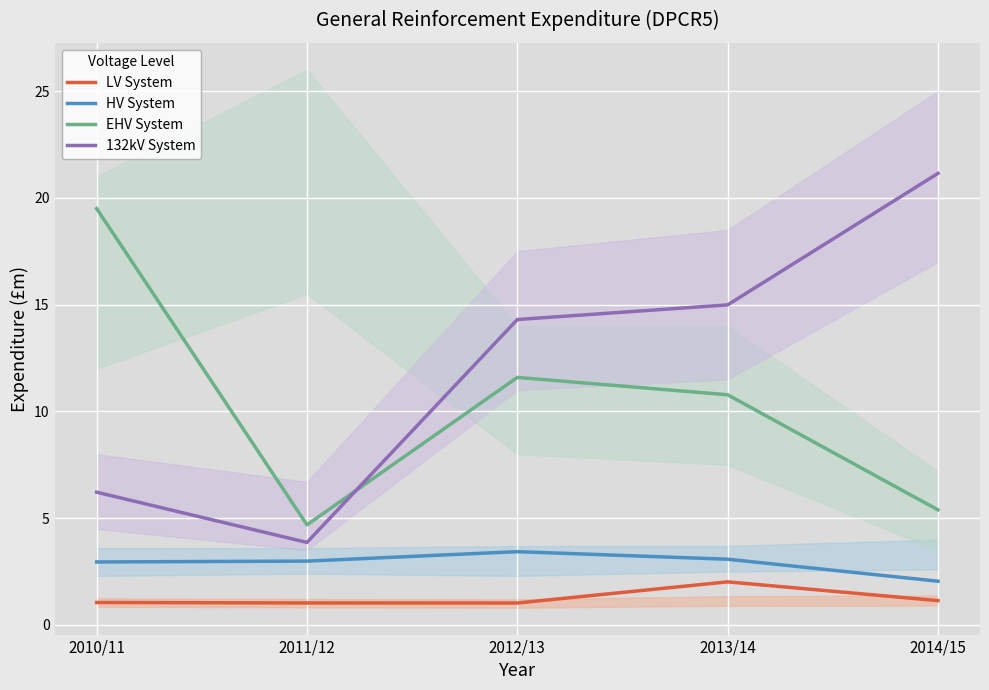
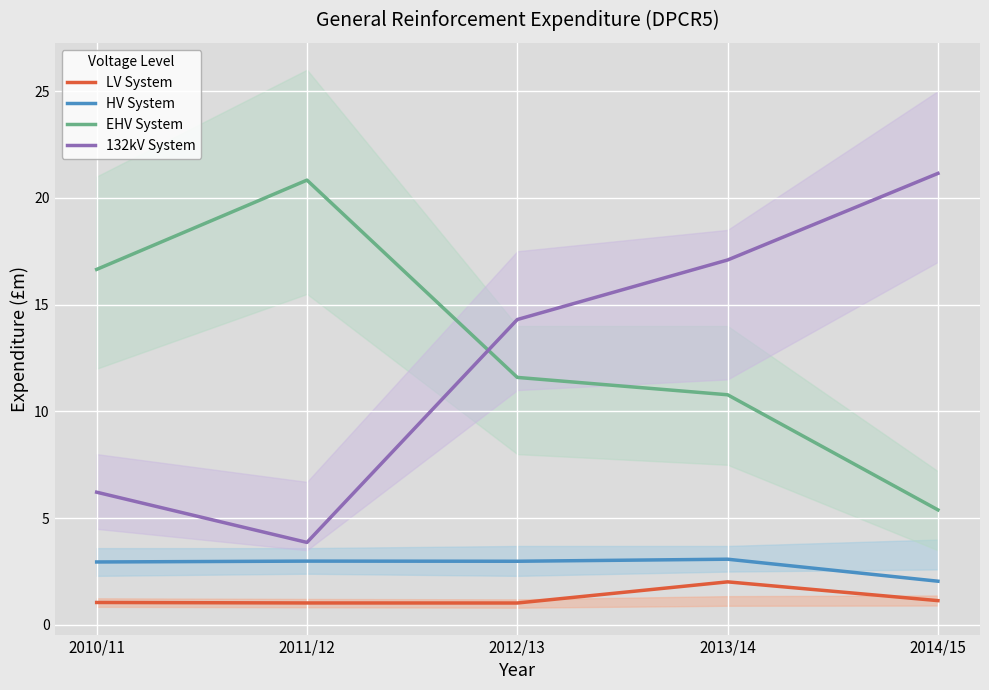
  {
    "LV System": {
      "2010/11": 1.1,
      "2011/12": 1.0,
      "2012/13": 1.0,
      "2013/14": 2.0,
      "2014/15": 1.1
    },
    "HV System": {
      "2010/11": 3.0,
      "2011/12": 3.0,
-     "2012/13": 3.4,
+     "2012/13": 3.0,
      "2013/14": 3.1,
      "2014/15": 2.0
    },
    "EHV System": {
-     "2010/11": 19.5,
-     "2011/12": 4.7,
+     "2010/11": 16.6,
+     "2011/12": 20.8,
      "2012/13": 11.6,
      "2013/14": 10.8,
      "2014/15": 5.4
    },
    "132kV System": {
      "2010/11": 6.2,
      "2011/12": 3.9,
      "2012/13": 14.3,
-     "2013/14": 15.0,
+     "2013/14": 17.1,
      "2014/15": 21.1
    }
  }
